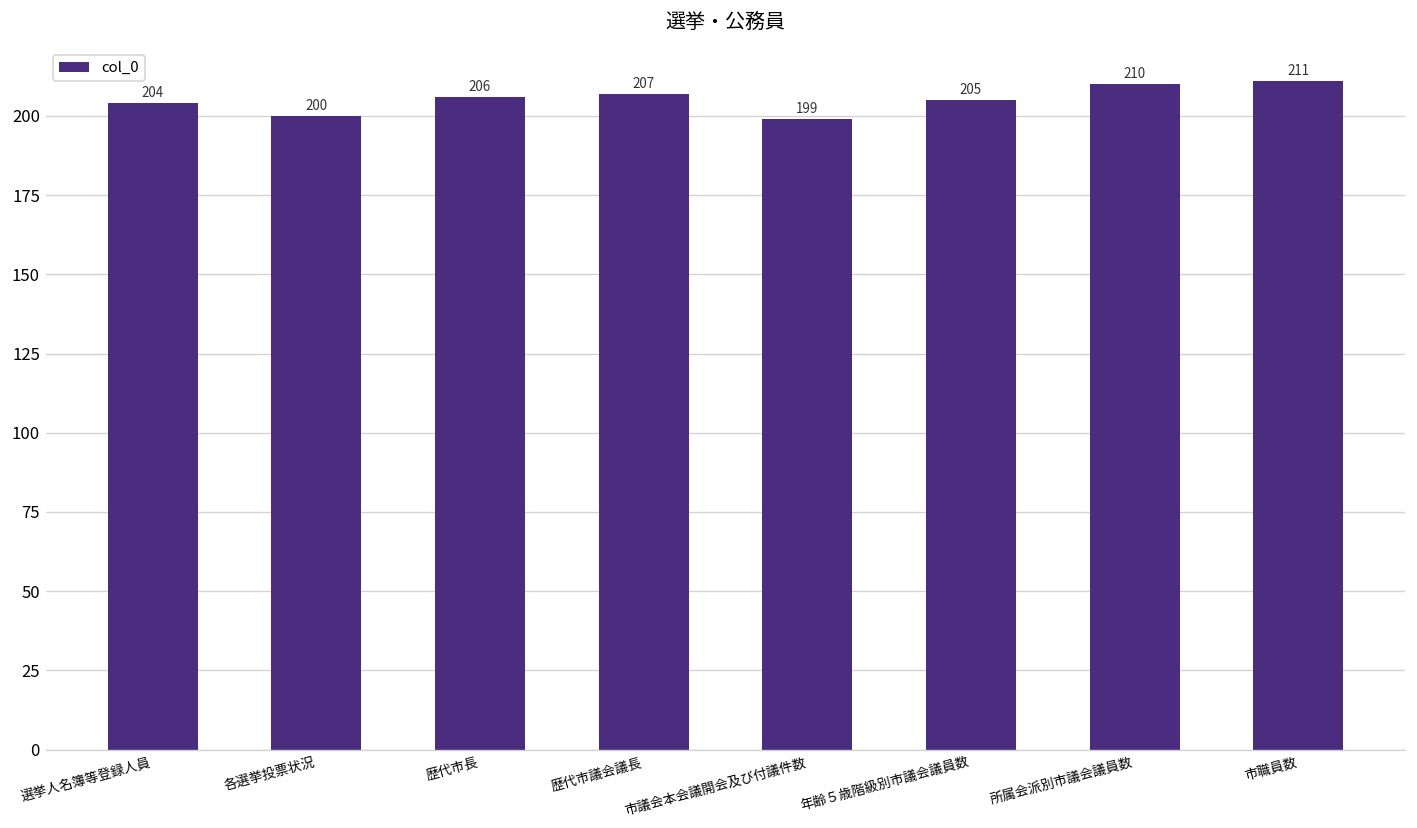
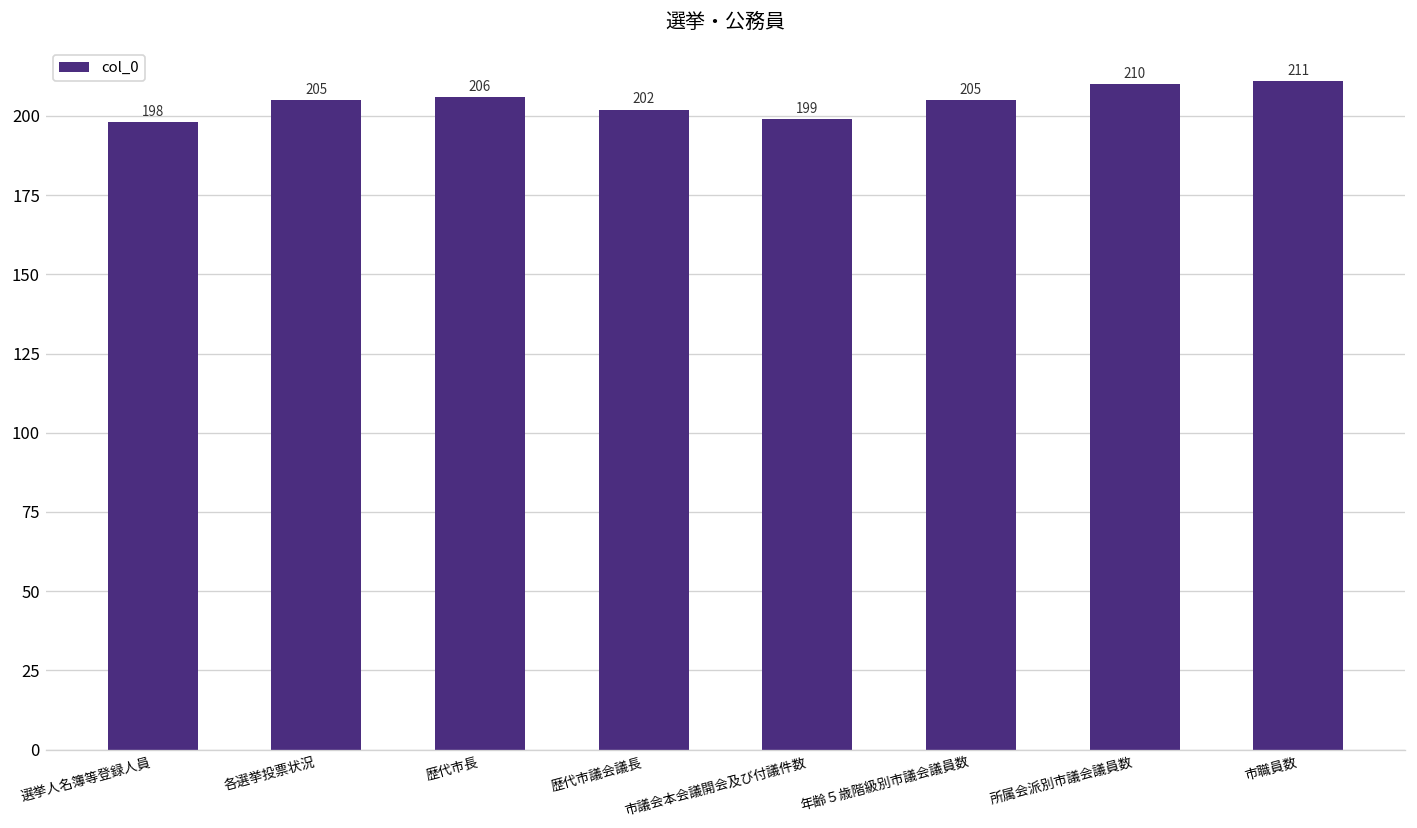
  {
-   "選挙人名簿等登録人員": 204,
-   "各選挙投票状況": 200,
+   "選挙人名簿等登録人員": 198,
+   "各選挙投票状況": 205,
    "歴代市長": 206,
-   "歴代市議会議長": 207,
+   "歴代市議会議長": 202,
    "市議会本会議開会及び付議件数": 199,
    "年齢５歳階級別市議会議員数": 205,
    "所属会派別市議会議員数": 210,
    "市職員数": 211
  }
